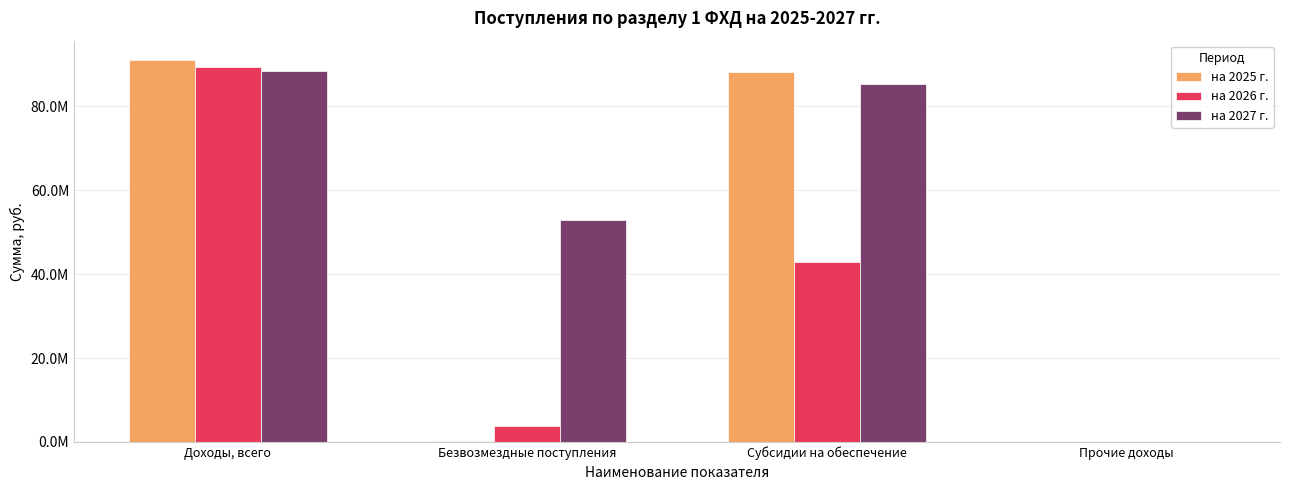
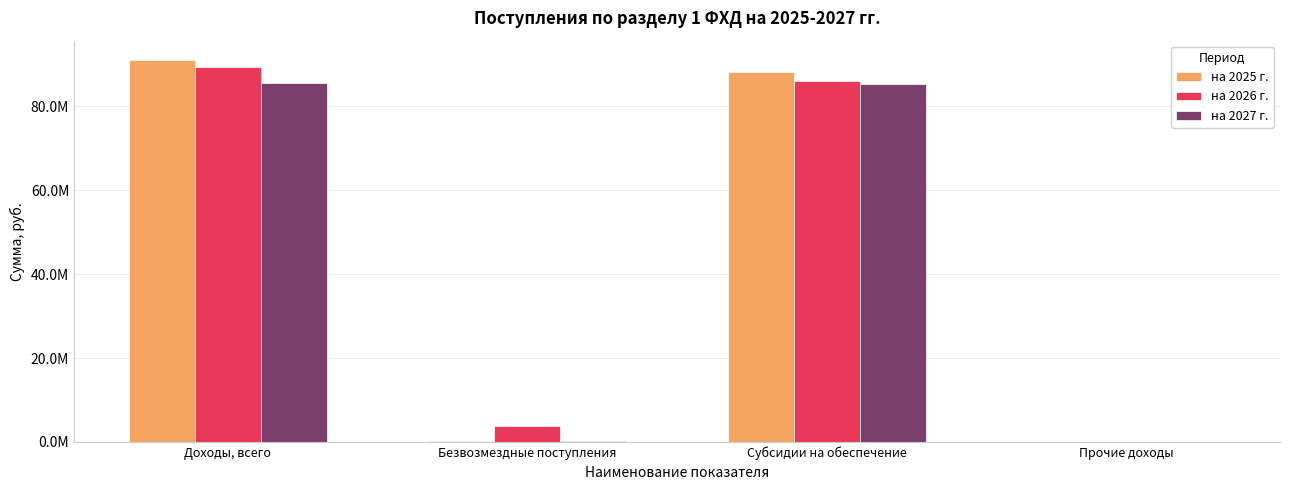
  {
    "на 2025 г.": {
      "Доходы, всего": "91М",
      "Субсидии на обеспечение": "88М",
      "Прочие доходы": "0М"
    },
    "на 2026 г.": {
      "Доходы, всего": "89М",
      "Безвозмездные поступления": "4М",
-     "Субсидии на обеспечение": "43М",
+     "Субсидии на обеспечение": "86М",
      "Прочие доходы": "0М"
    },
    "на 2027 г.": {
-     "Доходы, всего": "89М",
-     "Безвозмездные поступления": "53М",
+     "Доходы, всего": "86М",
+     "Безвозмездные поступления": "0М",
      "Субсидии на обеспечение": "85М",
      "Прочие доходы": "0М"
    }
  }
